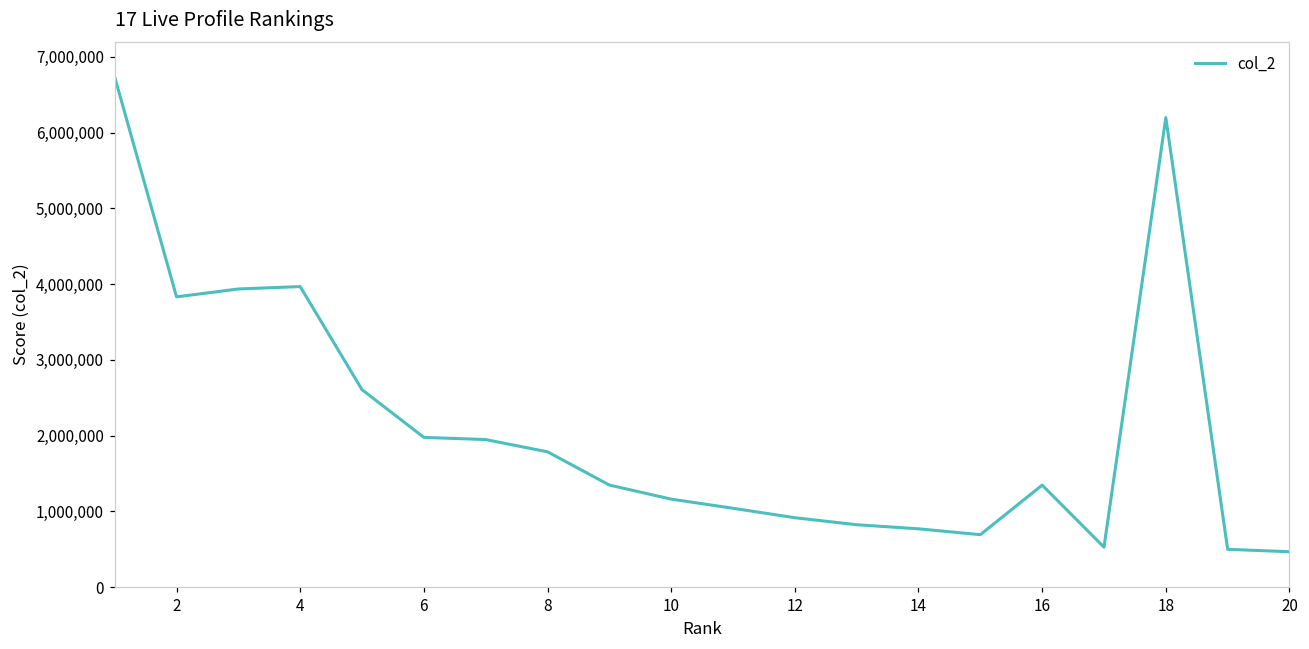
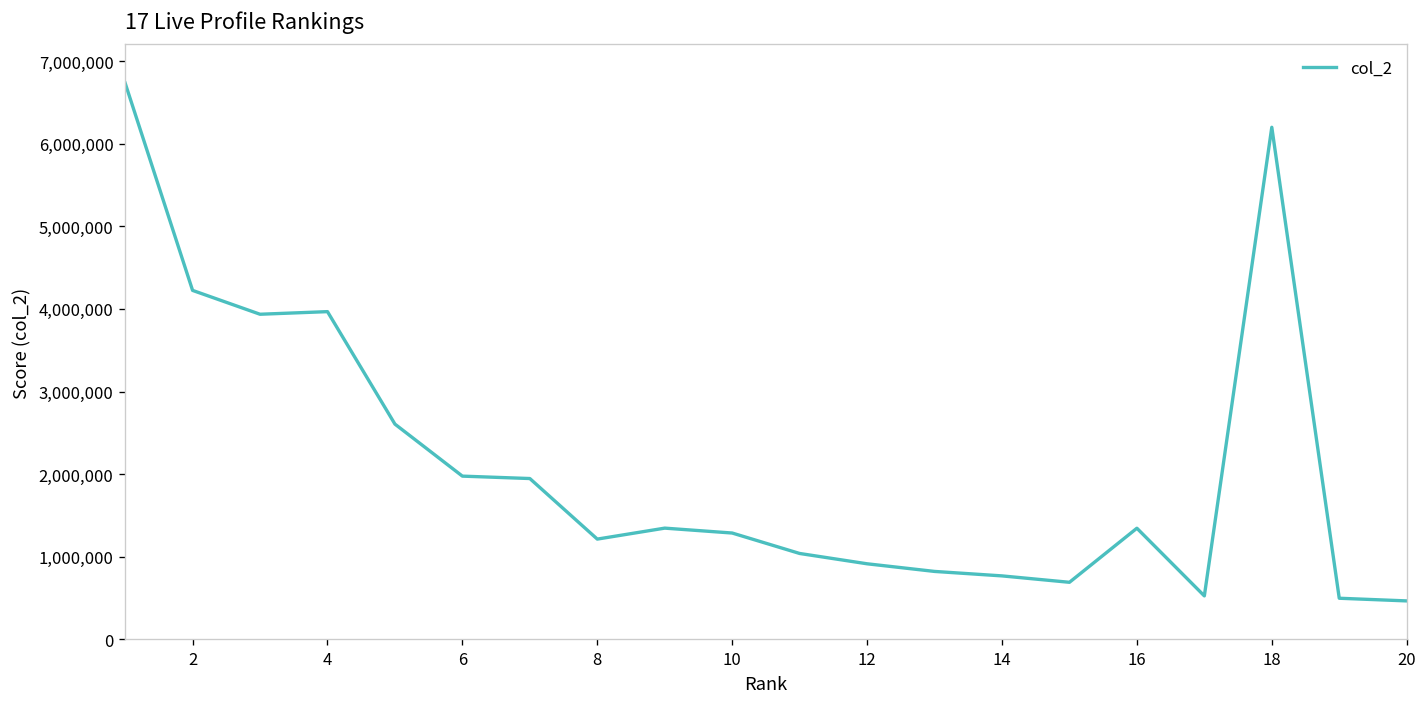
  {
-   "2": "3,800,000",
+   "2": "4,200,000",
    "4": "4,000,000",
    "6": "2,000,000",
-   "8": "1,800,000",
-   "10": "1,200,000",
+   "8": "1,200,000",
+   "10": "1,300,000",
    "12": "900,000",
    "14": "800,000",
    "16": "1,300,000",
    "18": "6,200,000",
    "20": "500,000"
  }
